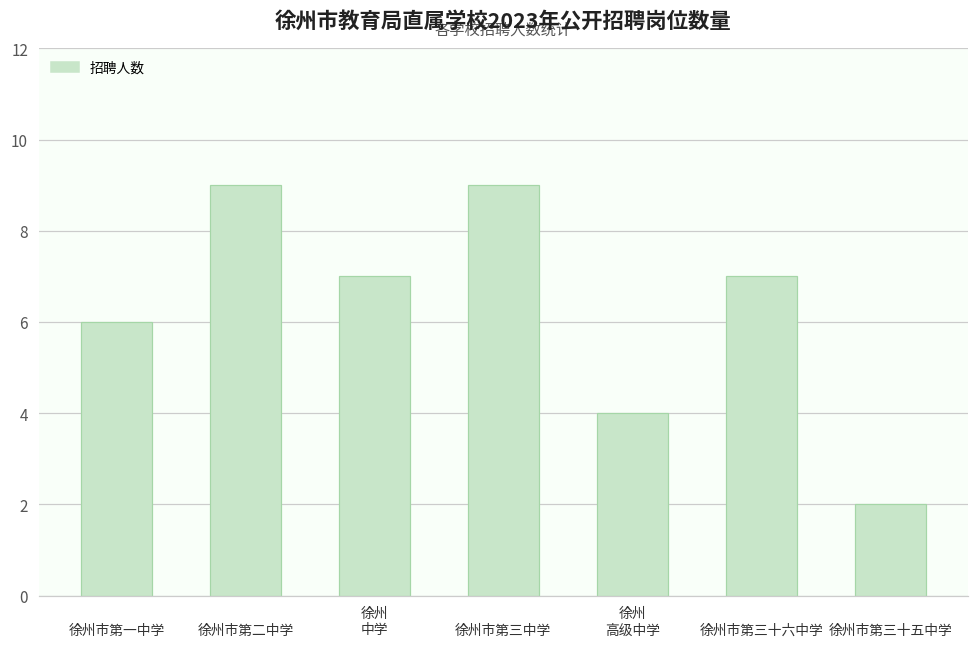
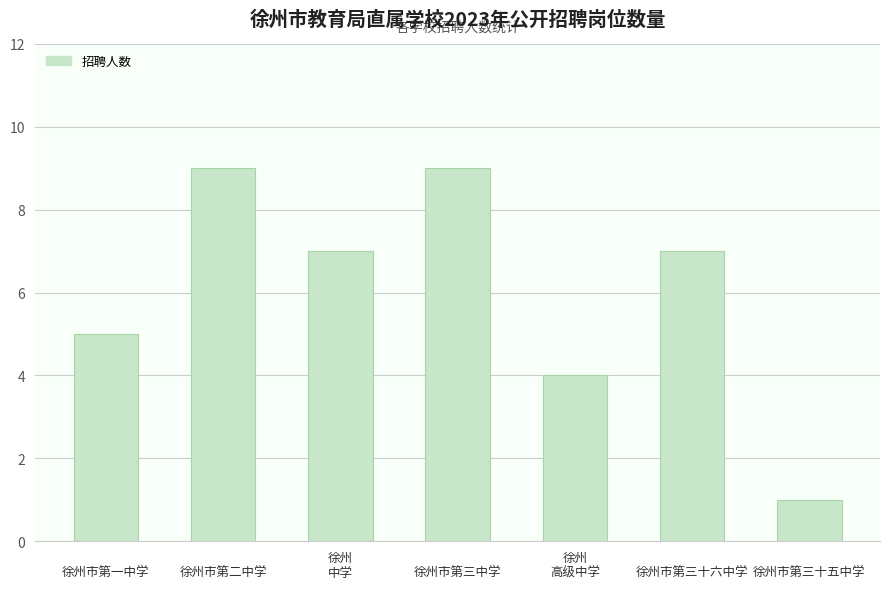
  {
-   "徐州市第一中学": 6,
+   "徐州市第一中学": 5,
    "徐州市第二中学": 9,
    "徐州 中学": 7,
    "徐州市第三中学": 9,
    "徐州 高级中学": 4,
    "徐州市第三十六中学": 7,
-   "徐州市第三十五中学": 2
+   "徐州市第三十五中学": 1
  }
